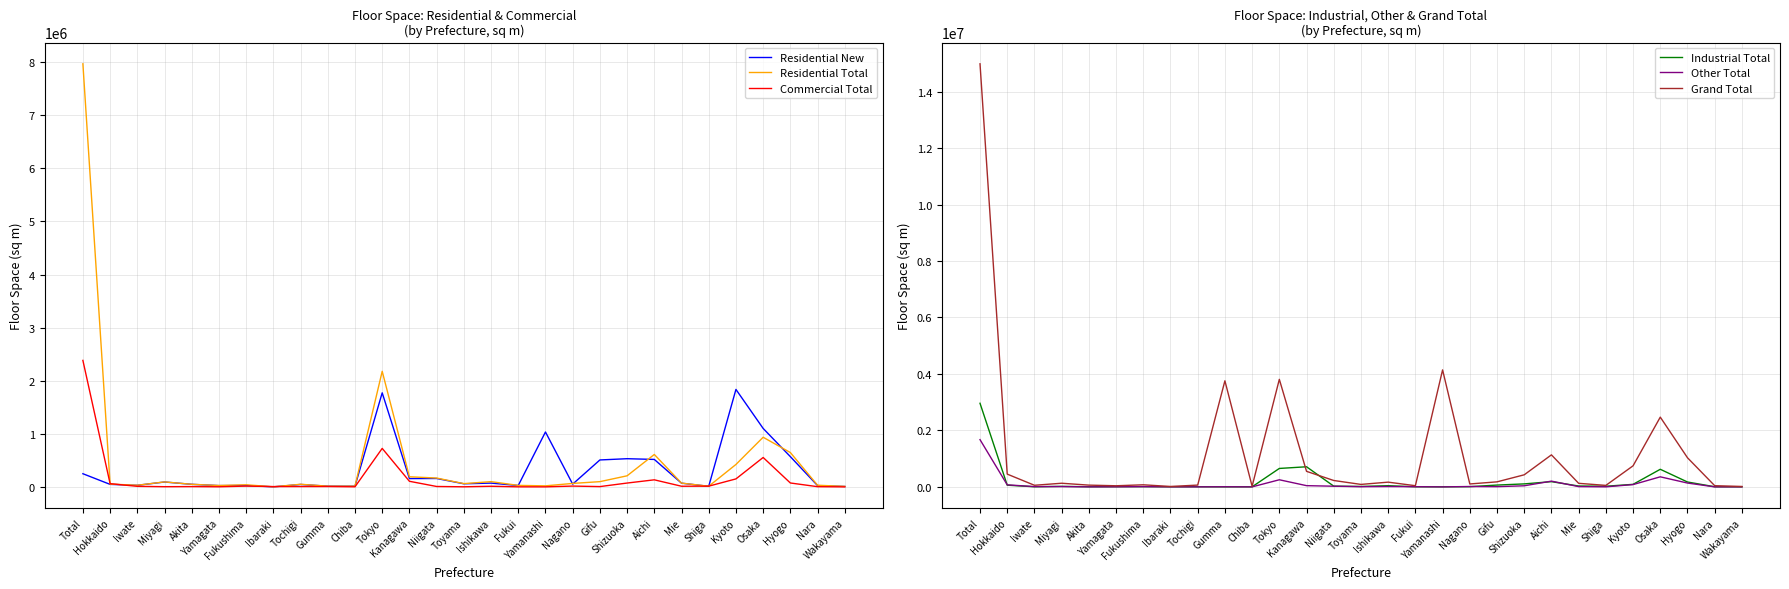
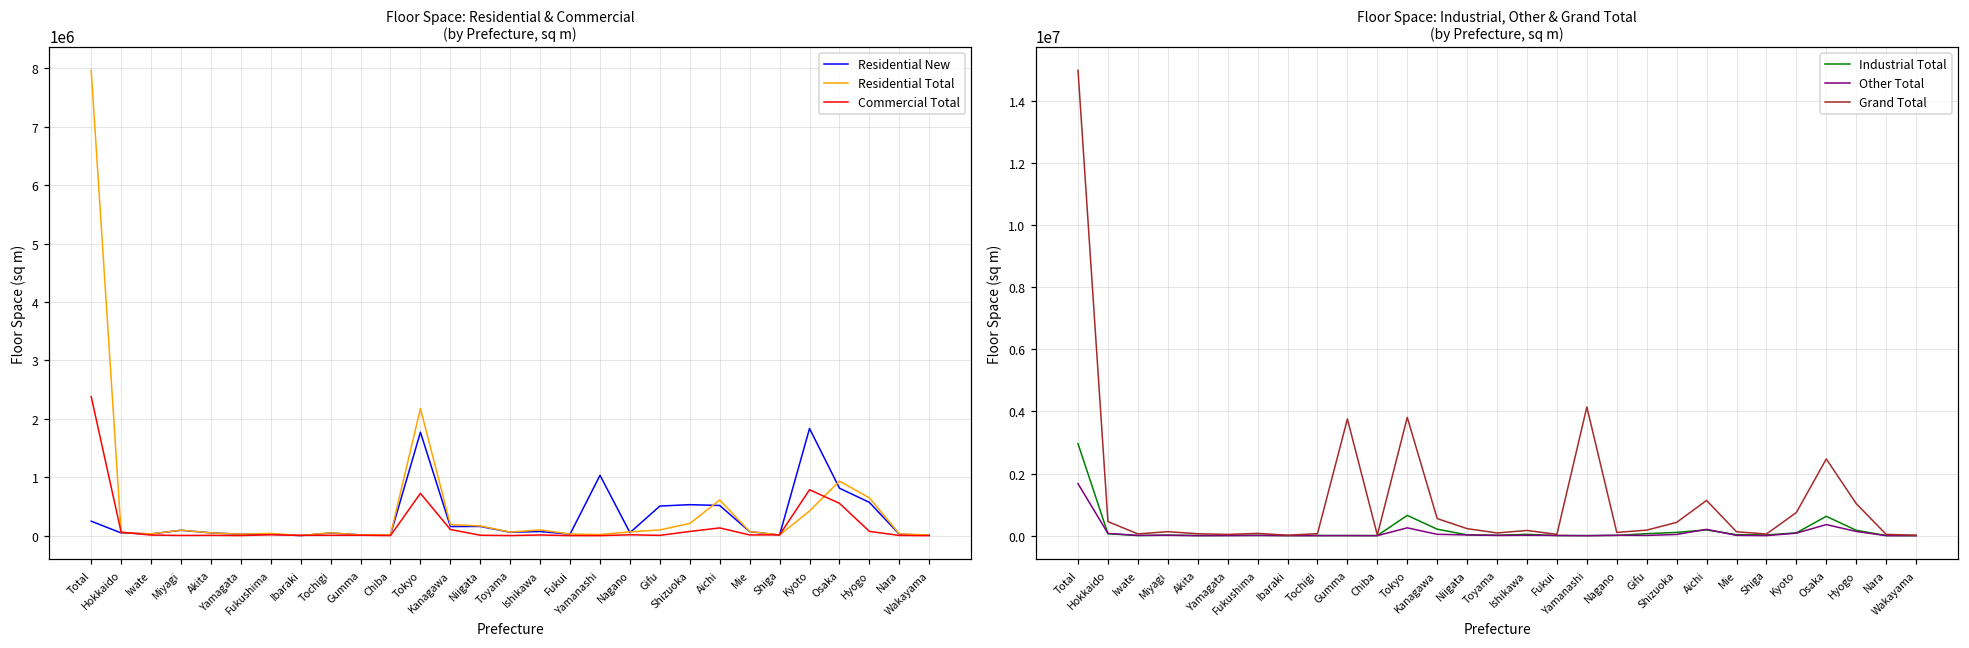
  {
    "Floor Space: Residential & Commercial (by Prefecture, sq m)": {
      "Residential New": {
        "Total": 200000,
        "Tokyo": 1800000,
        "Yamanashi": 1000000,
        "Gifu": 500000,
        "Shizuoka": 500000,
        "Aichi": 500000,
        "Kyoto": 1800000,
-       "Osaka": 1100000,
+       "Osaka": 800000,
        "Hyogo": 600000
      },
      "Residential Total": {
        "Total": 8000000,
        "Tokyo": 2200000,
        "Gifu": 100000,
        "Shizuoka": 200000,
        "Aichi": 600000,
        "Kyoto": 400000,
        "Osaka": 900000,
        "Hyogo": 600000
      },
      "Commercial Total": {
        "Total": 2400000,
        "Miyagi": 0,
        "Tokyo": 700000,
        "Kanagawa": 100000,
        "Niigata": 0,
        "Toyama": 0,
        "Ishikawa": 0,
        "Gifu": 0,
        "Shizuoka": 100000,
        "Aichi": 100000,
        "Mie": 0,
-       "Kyoto": 200000,
+       "Kyoto": 800000,
        "Osaka": 600000,
        "Hyogo": 100000
      }
    },
    "Floor Space: Industrial, Other & Grand Total (by Prefecture, sq m)": {
      "Industrial Total": {
        "Total": 3000000,
        "Tokyo": 700000,
-       "Kanagawa": 700000,
+       "Kanagawa": 200000,
        "Osaka": 600000
      },
      "Other Total": {
        "Total": 1700000,
        "Tokyo": 300000,
        "Kanagawa": 0,
        "Osaka": 400000
      },
      "Grand Total": {
        "Total": 15000000,
        "Hokkaido": 500000,
        "Miyagi": 100000,
        "Gumma": 3800000,
        "Tokyo": 3800000,
        "Kanagawa": 600000,
        "Niigata": 200000,
        "Ishikawa": 200000,
        "Yamanashi": 4100000,
        "Gifu": 200000,
        "Shizuoka": 400000,
        "Aichi": 1100000,
        "Mie": 100000,
        "Kyoto": 700000,
        "Osaka": 2500000,
        "Hyogo": 1000000
      }
    }
  }
